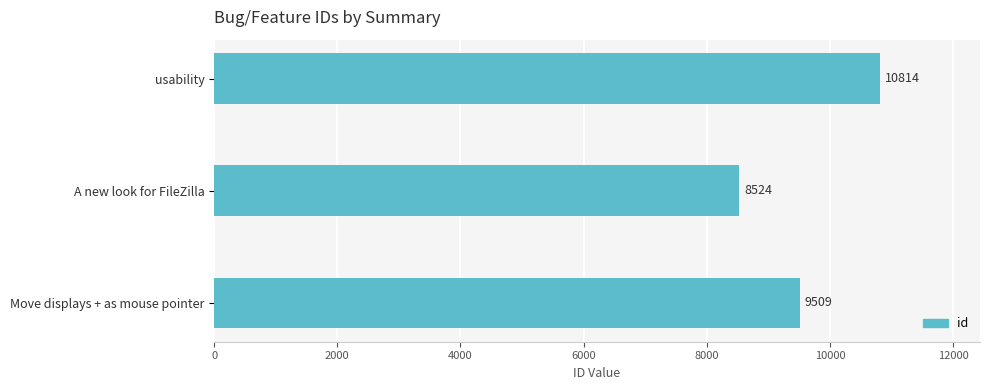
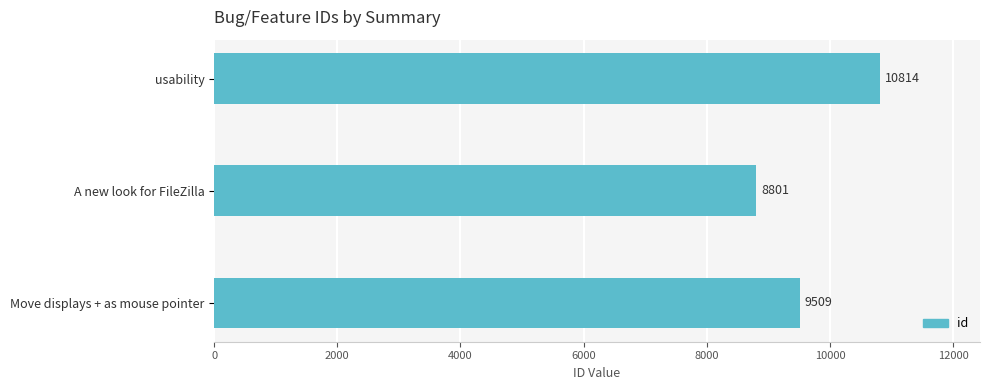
  {
    "usability": 10814,
-   "A new look for FileZilla": 8524,
+   "A new look for FileZilla": 8801,
    "Move displays + as mouse pointer": 9509
  }
